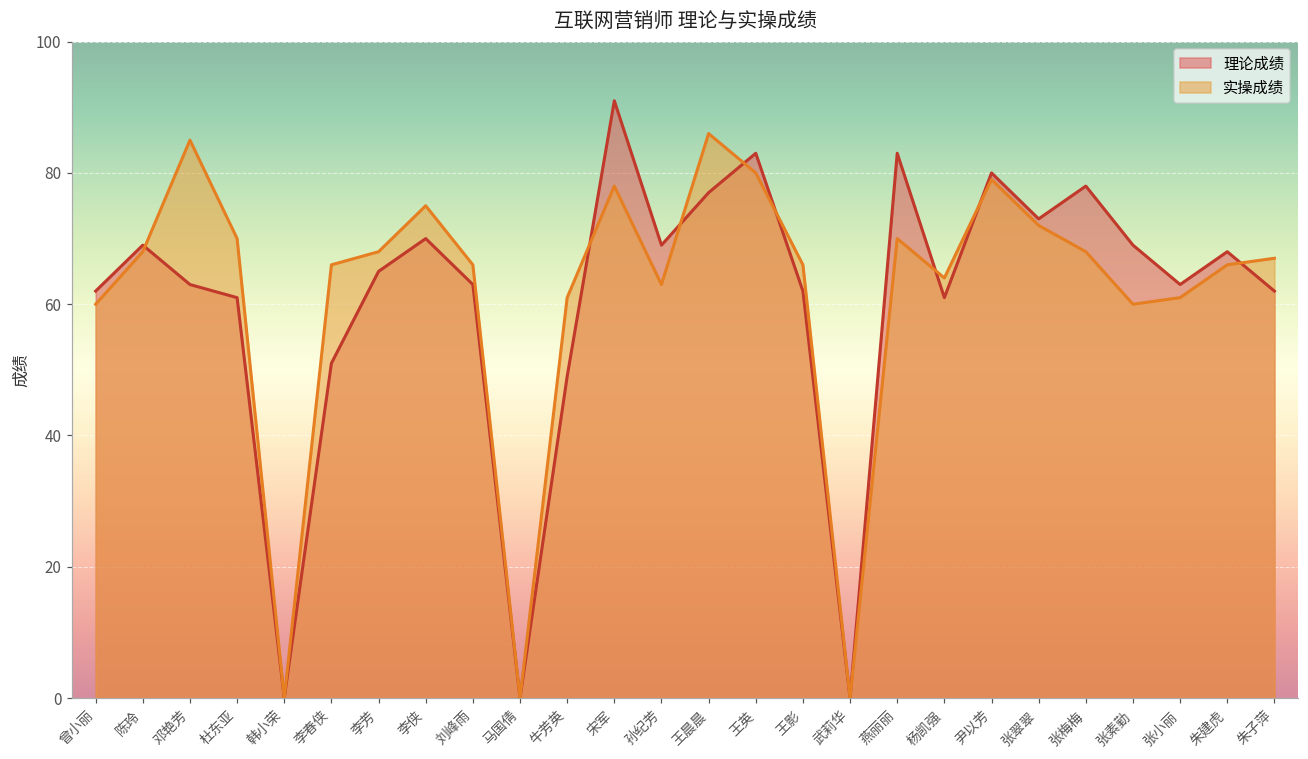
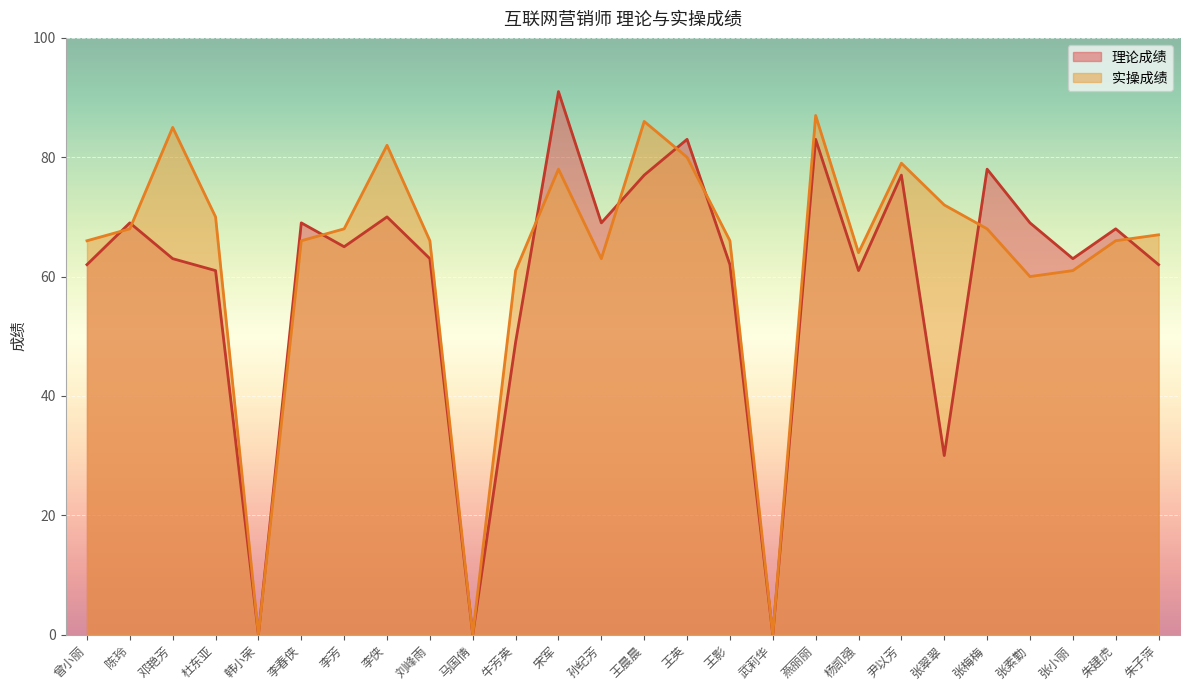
  {
    "理论成绩": {
      "曾小丽": 62,
      "陈玲": 69,
      "邓艳芳": 63,
      "杜东亚": 61,
-     "李春侠": 51,
+     "李春侠": 69,
      "李芳": 65,
      "李侠": 70,
      "刘峰雨": 63,
      "牛芳英": 49,
      "宋军": 91,
      "孙纪芳": 69,
      "王晨晨": 77,
      "王英": 83,
      "王影": 62,
      "燕丽丽": 83,
      "杨凯强": 61,
-     "尹以芳": 80,
-     "张翠翠": 73,
+     "尹以芳": 77,
+     "张翠翠": 30,
      "张梅梅": 78,
      "张素勤": 69,
      "张小丽": 63,
      "朱建虎": 68,
      "朱子萍": 62
    },
    "实操成绩": {
-     "曾小丽": 60,
+     "曾小丽": 66,
      "陈玲": 68,
      "邓艳芳": 85,
      "杜东亚": 70,
      "李春侠": 66,
      "李芳": 68,
-     "李侠": 75,
+     "李侠": 82,
      "刘峰雨": 66,
      "牛芳英": 61,
      "宋军": 78,
      "孙纪芳": 63,
      "王晨晨": 86,
      "王英": 80,
      "王影": 66,
-     "燕丽丽": 70,
+     "燕丽丽": 87,
      "杨凯强": 64,
      "尹以芳": 79,
      "张翠翠": 72,
      "张梅梅": 68,
      "张素勤": 60,
      "张小丽": 61,
      "朱建虎": 66,
      "朱子萍": 67
    }
  }
